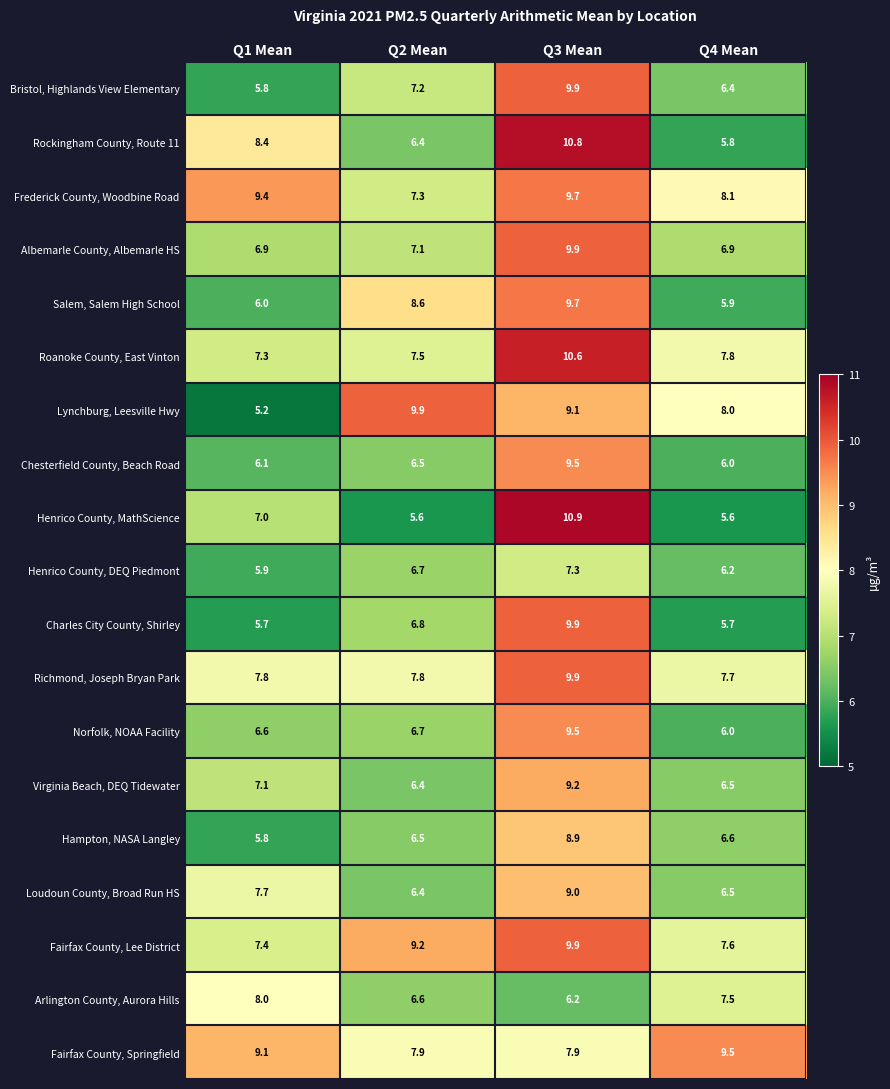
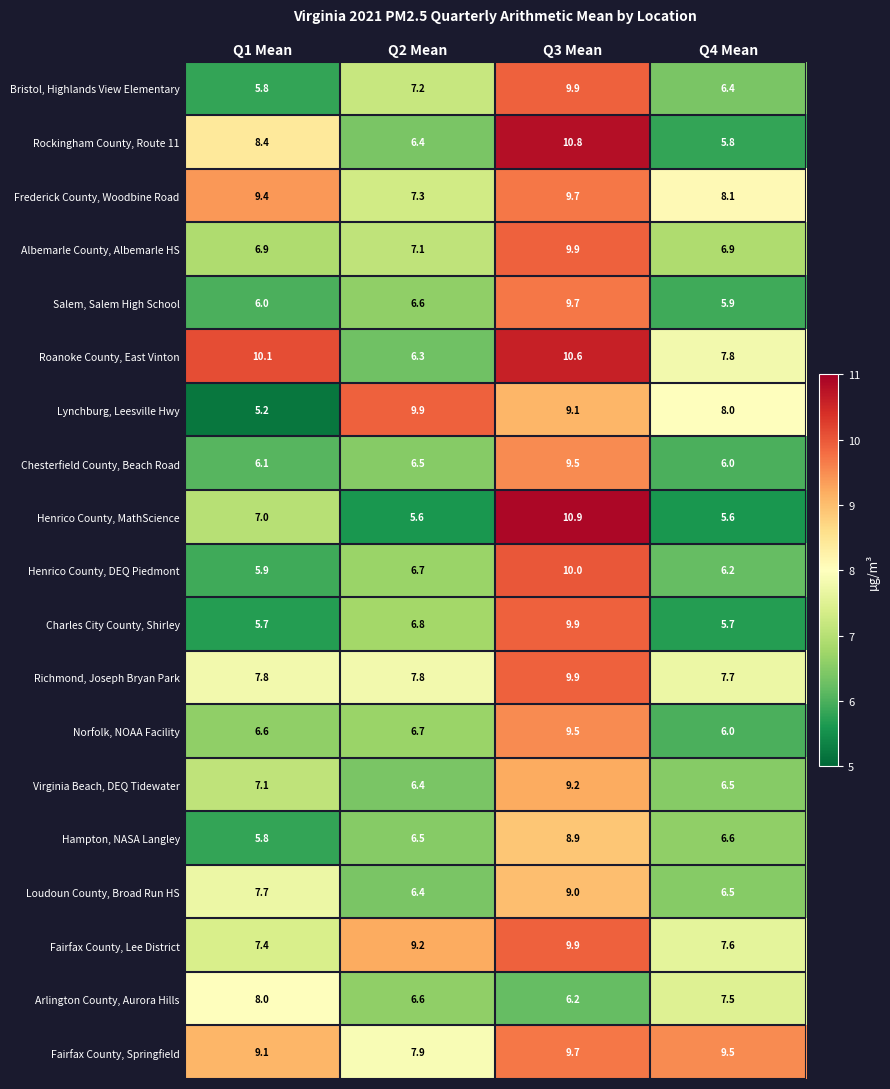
  {
    "Bristol, Highlands View Elementary": {
      "Q1 Mean": 5.8,
      "Q2 Mean": 7.2,
      "Q3 Mean": 9.9,
      "Q4 Mean": 6.4
    },
    "Rockingham County, Route 11": {
      "Q1 Mean": 8.4,
      "Q2 Mean": 6.4,
      "Q3 Mean": 10.8,
      "Q4 Mean": 5.8
    },
    "Frederick County, Woodbine Road": {
      "Q1 Mean": 9.4,
      "Q2 Mean": 7.3,
      "Q3 Mean": 9.7,
      "Q4 Mean": 8.1
    },
    "Albemarle County, Albemarle HS": {
      "Q1 Mean": 6.9,
      "Q2 Mean": 7.1,
      "Q3 Mean": 9.9,
      "Q4 Mean": 6.9
    },
    "Salem, Salem High School": {
      "Q1 Mean": 6.0,
-     "Q2 Mean": 8.6,
+     "Q2 Mean": 6.6,
      "Q3 Mean": 9.7,
      "Q4 Mean": 5.9
    },
    "Roanoke County, East Vinton": {
-     "Q1 Mean": 7.3,
-     "Q2 Mean": 7.5,
+     "Q1 Mean": 10.1,
+     "Q2 Mean": 6.3,
      "Q3 Mean": 10.6,
      "Q4 Mean": 7.8
    },
    "Lynchburg, Leesville Hwy": {
      "Q1 Mean": 5.2,
      "Q2 Mean": 9.9,
      "Q3 Mean": 9.1,
      "Q4 Mean": 8.0
    },
    "Chesterfield County, Beach Road": {
      "Q1 Mean": 6.1,
      "Q2 Mean": 6.5,
      "Q3 Mean": 9.5,
      "Q4 Mean": 6.0
    },
    "Henrico County, MathScience": {
      "Q1 Mean": 7.0,
      "Q2 Mean": 5.6,
      "Q3 Mean": 10.9,
      "Q4 Mean": 5.6
    },
    "Henrico County, DEQ Piedmont": {
      "Q1 Mean": 5.9,
      "Q2 Mean": 6.7,
-     "Q3 Mean": 7.3,
+     "Q3 Mean": 10.0,
      "Q4 Mean": 6.2
    },
    "Charles City County, Shirley": {
      "Q1 Mean": 5.7,
      "Q2 Mean": 6.8,
      "Q3 Mean": 9.9,
      "Q4 Mean": 5.7
    },
    "Richmond, Joseph Bryan Park": {
      "Q1 Mean": 7.8,
      "Q2 Mean": 7.8,
      "Q3 Mean": 9.9,
      "Q4 Mean": 7.7
    },
    "Norfolk, NOAA Facility": {
      "Q1 Mean": 6.6,
      "Q2 Mean": 6.7,
      "Q3 Mean": 9.5,
      "Q4 Mean": 6.0
    },
    "Virginia Beach, DEQ Tidewater": {
      "Q1 Mean": 7.1,
      "Q2 Mean": 6.4,
      "Q3 Mean": 9.2,
      "Q4 Mean": 6.5
    },
    "Hampton, NASA Langley": {
      "Q1 Mean": 5.8,
      "Q2 Mean": 6.5,
      "Q3 Mean": 8.9,
      "Q4 Mean": 6.6
    },
    "Loudoun County, Broad Run HS": {
      "Q1 Mean": 7.7,
      "Q2 Mean": 6.4,
      "Q3 Mean": 9.0,
      "Q4 Mean": 6.5
    },
    "Fairfax County, Lee District": {
      "Q1 Mean": 7.4,
      "Q2 Mean": 9.2,
      "Q3 Mean": 9.9,
      "Q4 Mean": 7.6
    },
    "Arlington County, Aurora Hills": {
      "Q1 Mean": 8.0,
      "Q2 Mean": 6.6,
      "Q3 Mean": 6.2,
      "Q4 Mean": 7.5
    },
    "Fairfax County, Springfield": {
      "Q1 Mean": 9.1,
      "Q2 Mean": 7.9,
-     "Q3 Mean": 7.9,
+     "Q3 Mean": 9.7,
      "Q4 Mean": 9.5
    }
  }
